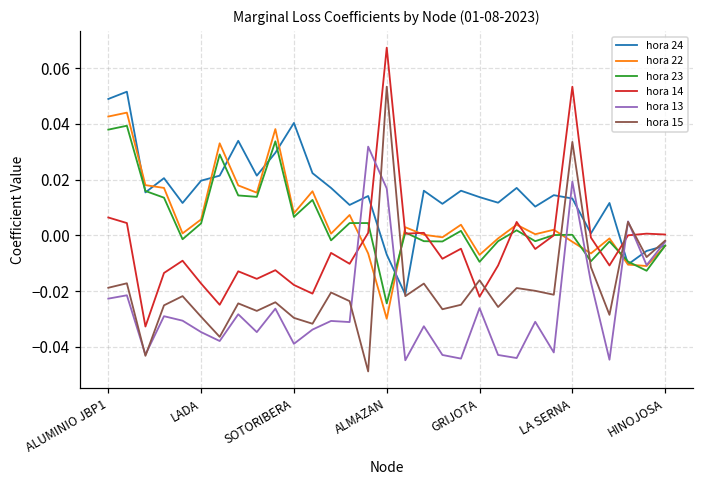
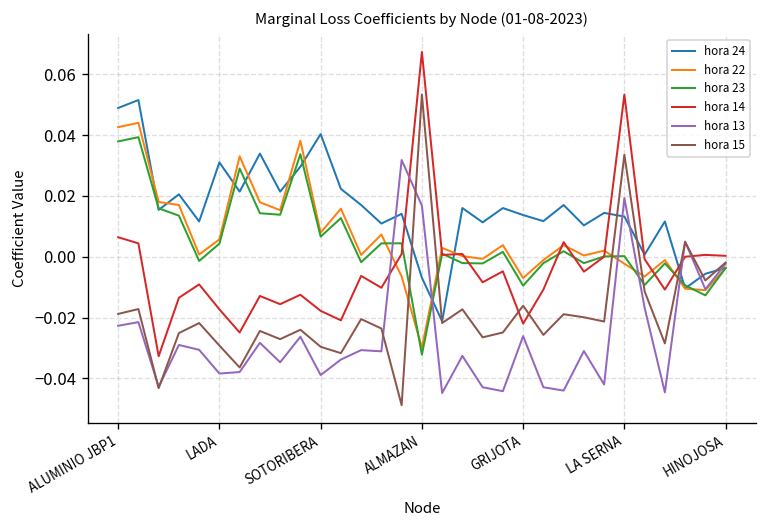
  {
    "hora 24": {
      "ALUMINIO JBP1": 0.049,
-     "LADA": 0.020,
+     "LADA": 0.031,
      "SOTORIBERA": 0.040,
      "ALMAZAN": -0.007,
      "GRIJOTA": 0.014,
      "LA SERNA": 0.013
    },
    "hora 22": {
      "ALUMINIO JBP1": 0.043,
      "LADA": 0.006,
      "SOTORIBERA": 0.008,
      "ALMAZAN": -0.030,
      "GRIJOTA": -0.007,
      "LA SERNA": -0.002
    },
    "hora 23": {
      "ALUMINIO JBP1": 0.038,
      "LADA": 0.004,
      "SOTORIBERA": 0.007,
-     "ALMAZAN": -0.024,
+     "ALMAZAN": -0.032,
      "GRIJOTA": -0.010,
      "LA SERNA": 0.000
    },
    "hora 14": {
      "ALUMINIO JBP1": 0.006,
      "LADA": -0.017,
      "SOTORIBERA": -0.018,
      "ALMAZAN": 0.067,
      "GRIJOTA": -0.022,
      "LA SERNA": 0.053,
      "HINOJOSA": 0.000
    },
    "hora 13": {
      "ALUMINIO JBP1": -0.023,
-     "LADA": -0.035,
+     "LADA": -0.038,
      "SOTORIBERA": -0.039,
      "ALMAZAN": 0.017,
      "GRIJOTA": -0.026,
      "LA SERNA": 0.019
    },
    "hora 15": {
      "ALUMINIO JBP1": -0.019,
      "LADA": -0.029,
      "SOTORIBERA": -0.030,
      "ALMAZAN": 0.053,
      "GRIJOTA": -0.016,
      "LA SERNA": 0.034
    }
  }
